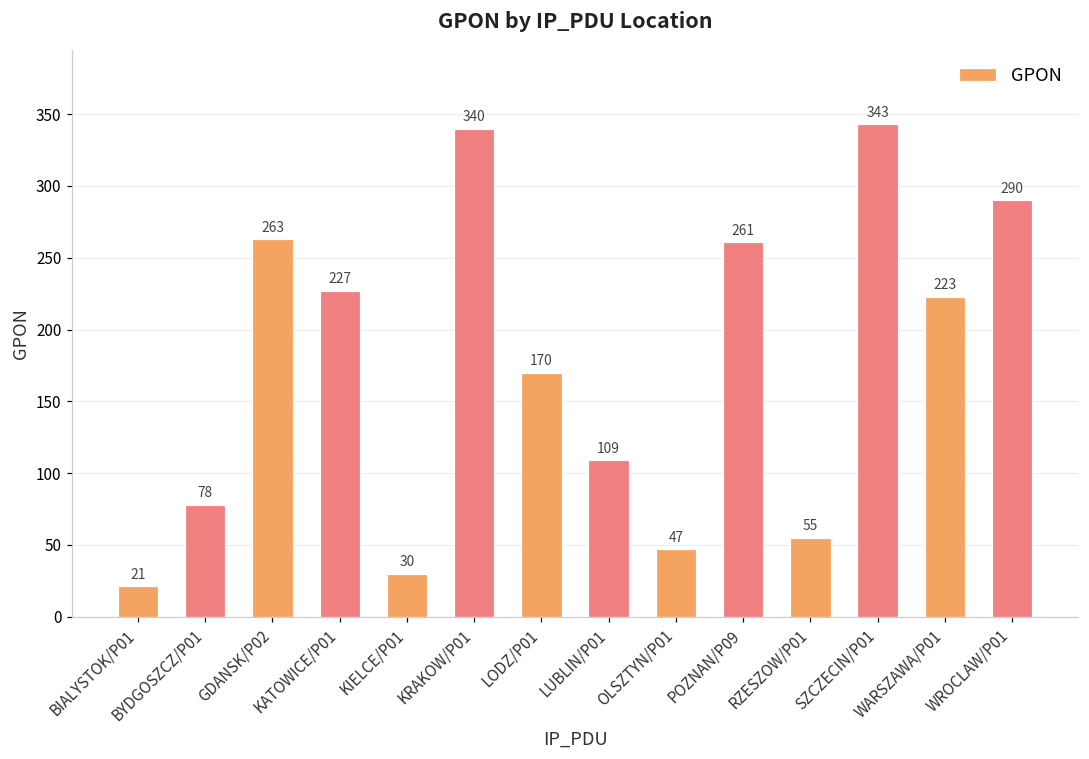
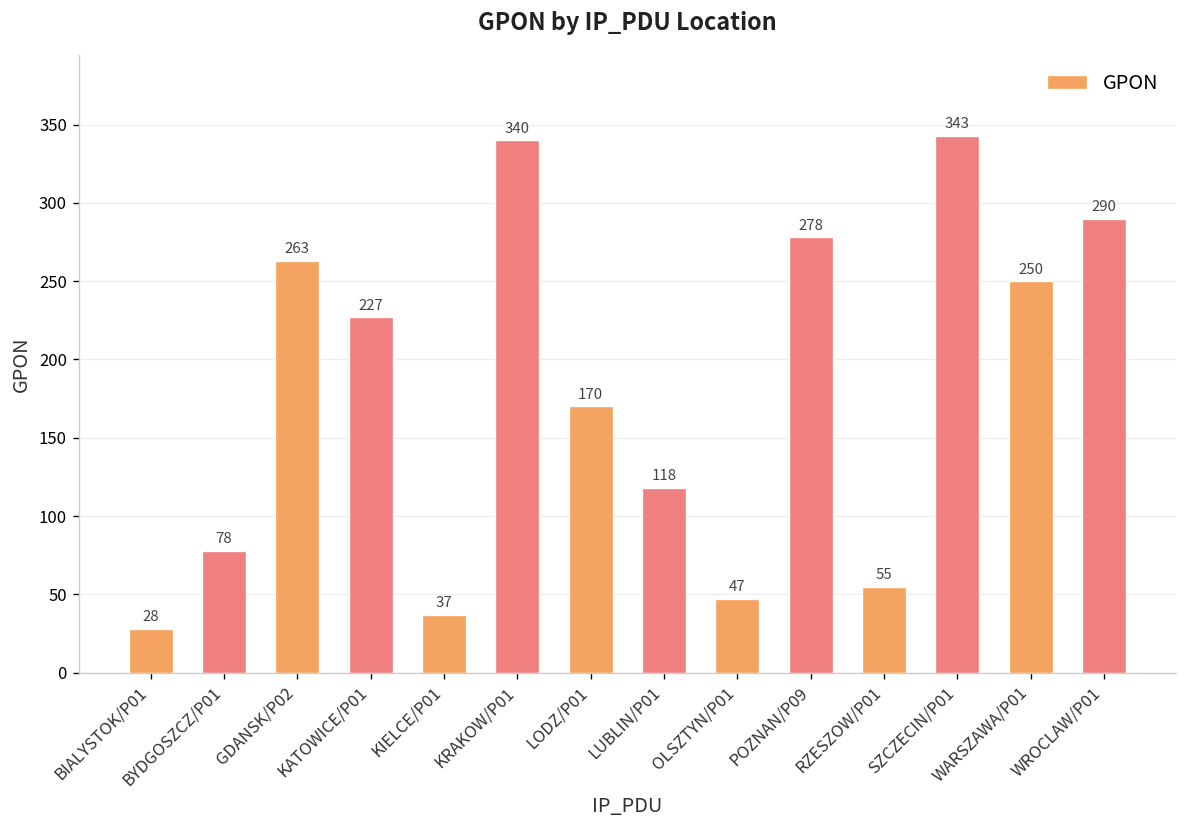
  {
-   "BIALYSTOK/P01": 21,
+   "BIALYSTOK/P01": 28,
    "BYDGOSZCZ/P01": 78,
    "GDANSK/P02": 263,
    "KATOWICE/P01": 227,
-   "KIELCE/P01": 30,
+   "KIELCE/P01": 37,
    "KRAKOW/P01": 340,
    "LODZ/P01": 170,
-   "LUBLIN/P01": 109,
+   "LUBLIN/P01": 118,
    "OLSZTYN/P01": 47,
-   "POZNAN/P09": 261,
+   "POZNAN/P09": 278,
    "RZESZOW/P01": 55,
    "SZCZECIN/P01": 343,
-   "WARSZAWA/P01": 223,
+   "WARSZAWA/P01": 250,
    "WROCLAW/P01": 290
  }
